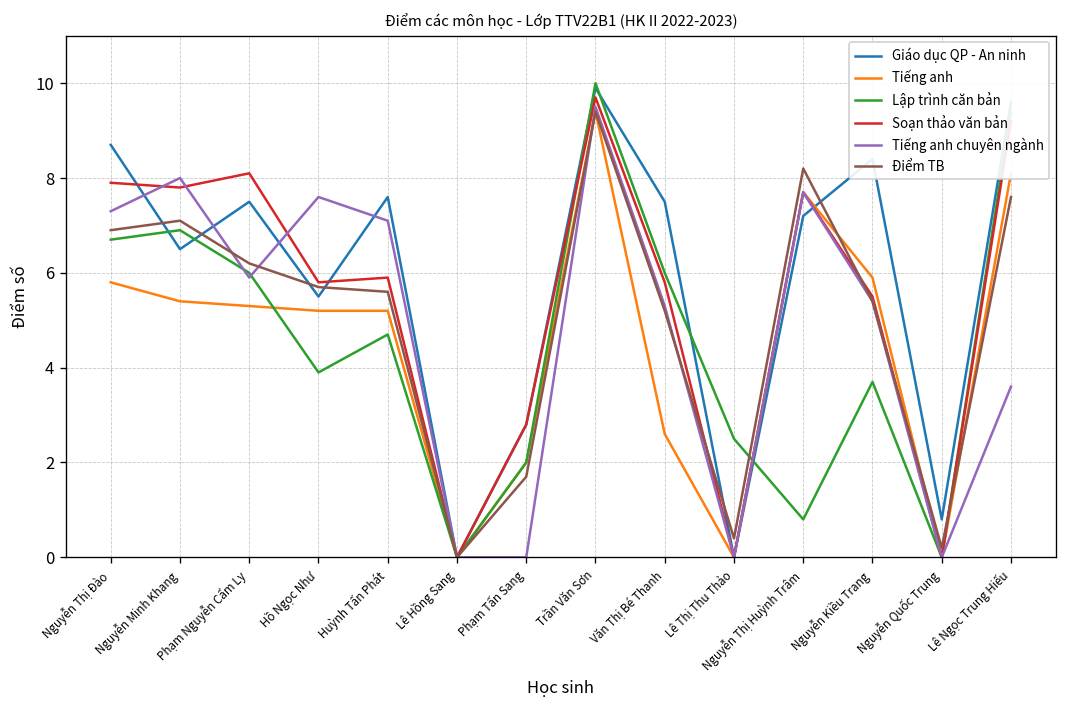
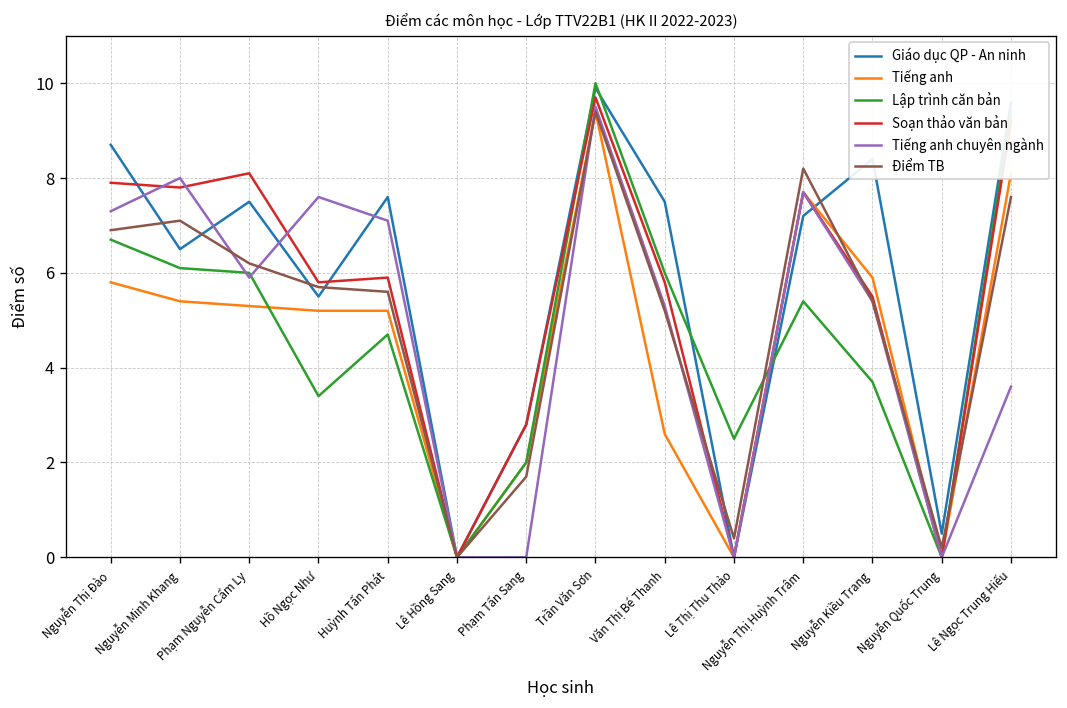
  {
    "Giáo dục QP - An ninh": {
      "Nguyễn Thị Đào": 8.7,
      "Nguyễn Minh Khang": 6.5,
      "Phạm Nguyễn Cẩm Ly": 7.5,
      "Hồ Ngọc Như": 5.5,
      "Huỳnh Tấn Phát": 7.6,
      "Trần Văn Sơn": 9.9,
      "Văn Thị Bé Thanh": 7.5,
      "Nguyễn Thị Huỳnh Trâm": 7.2,
-     "Nguyễn Quốc Trung": 0.8
+     "Nguyễn Quốc Trung": 0.5
    },
    "Tiếng anh": {
      "Nguyễn Thị Đào": 5.8,
      "Nguyễn Minh Khang": 5.4,
      "Phạm Nguyễn Cẩm Ly": 5.3,
      "Hồ Ngọc Như": 5.2,
      "Huỳnh Tấn Phát": 5.2,
      "Văn Thị Bé Thanh": 2.6,
      "Nguyễn Kiều Trang": 5.9,
      "Lê Ngọc Trung Hiếu": 8.1
    },
    "Lập trình căn bản": {
      "Nguyễn Thị Đào": 6.7,
-     "Nguyễn Minh Khang": 6.9,
+     "Nguyễn Minh Khang": 6.1,
      "Phạm Nguyễn Cẩm Ly": 6.0,
-     "Hồ Ngọc Như": 3.9,
+     "Hồ Ngọc Như": 3.4,
      "Huỳnh Tấn Phát": 4.7,
      "Trần Văn Sơn": 10.0,
      "Văn Thị Bé Thanh": 6.0,
      "Lê Thị Thu Thảo": 2.5,
-     "Nguyễn Thị Huỳnh Trâm": 0.8,
+     "Nguyễn Thị Huỳnh Trâm": 5.4,
      "Nguyễn Kiều Trang": 3.7
    },
    "Soạn thảo văn bản": {
      "Nguyễn Thị Đào": 7.9,
      "Nguyễn Minh Khang": 7.8,
      "Phạm Nguyễn Cẩm Ly": 8.1,
      "Hồ Ngọc Như": 5.8,
      "Huỳnh Tấn Phát": 5.9,
      "Trần Văn Sơn": 9.7,
      "Văn Thị Bé Thanh": 5.8,
      "Nguyễn Kiều Trang": 5.5
    },
    "Tiếng anh chuyên ngành": {
      "Nguyễn Thị Đào": 7.3,
      "Nguyễn Minh Khang": 8.0,
      "Phạm Nguyễn Cẩm Ly": 5.9,
      "Hồ Ngọc Như": 7.6,
      "Huỳnh Tấn Phát": 7.1,
      "Phạm Tấn Sang": 0.0,
      "Trần Văn Sơn": 9.5,
      "Văn Thị Bé Thanh": 5.3,
      "Lê Ngọc Trung Hiếu": 3.6
    },
    "Điểm TB": {
      "Nguyễn Thị Đào": 6.9,
      "Nguyễn Minh Khang": 7.1,
      "Phạm Nguyễn Cẩm Ly": 6.2,
      "Hồ Ngọc Như": 5.7,
      "Huỳnh Tấn Phát": 5.6,
      "Phạm Tấn Sang": 1.7,
      "Văn Thị Bé Thanh": 5.2,
      "Lê Thị Thu Thảo": 0.4,
      "Nguyễn Thị Huỳnh Trâm": 8.2,
      "Nguyễn Quốc Trung": 0.2,
      "Lê Ngọc Trung Hiếu": 7.6
    }
  }
